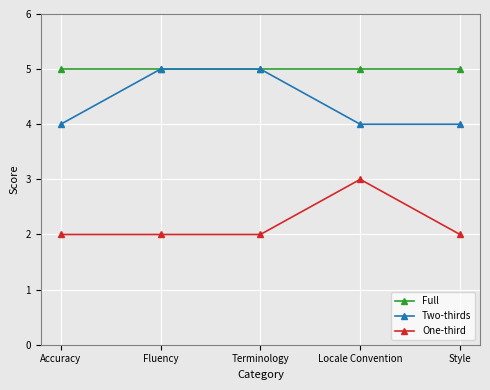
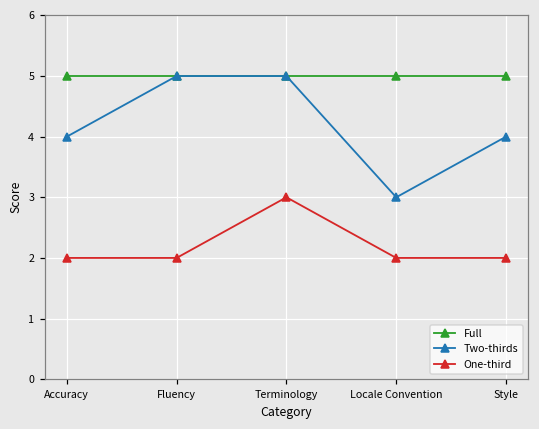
  {
    "Full": {
      "Accuracy": 5,
      "Locale Convention": 5,
      "Style": 5
    },
    "Two-thirds": {
      "Accuracy": 4,
-     "Locale Convention": 4,
+     "Locale Convention": 3,
      "Style": 4
    },
    "One-third": {
      "Accuracy": 2,
      "Fluency": 2,
-     "Terminology": 2,
-     "Locale Convention": 3,
+     "Terminology": 3,
+     "Locale Convention": 2,
      "Style": 2
    }
  }
